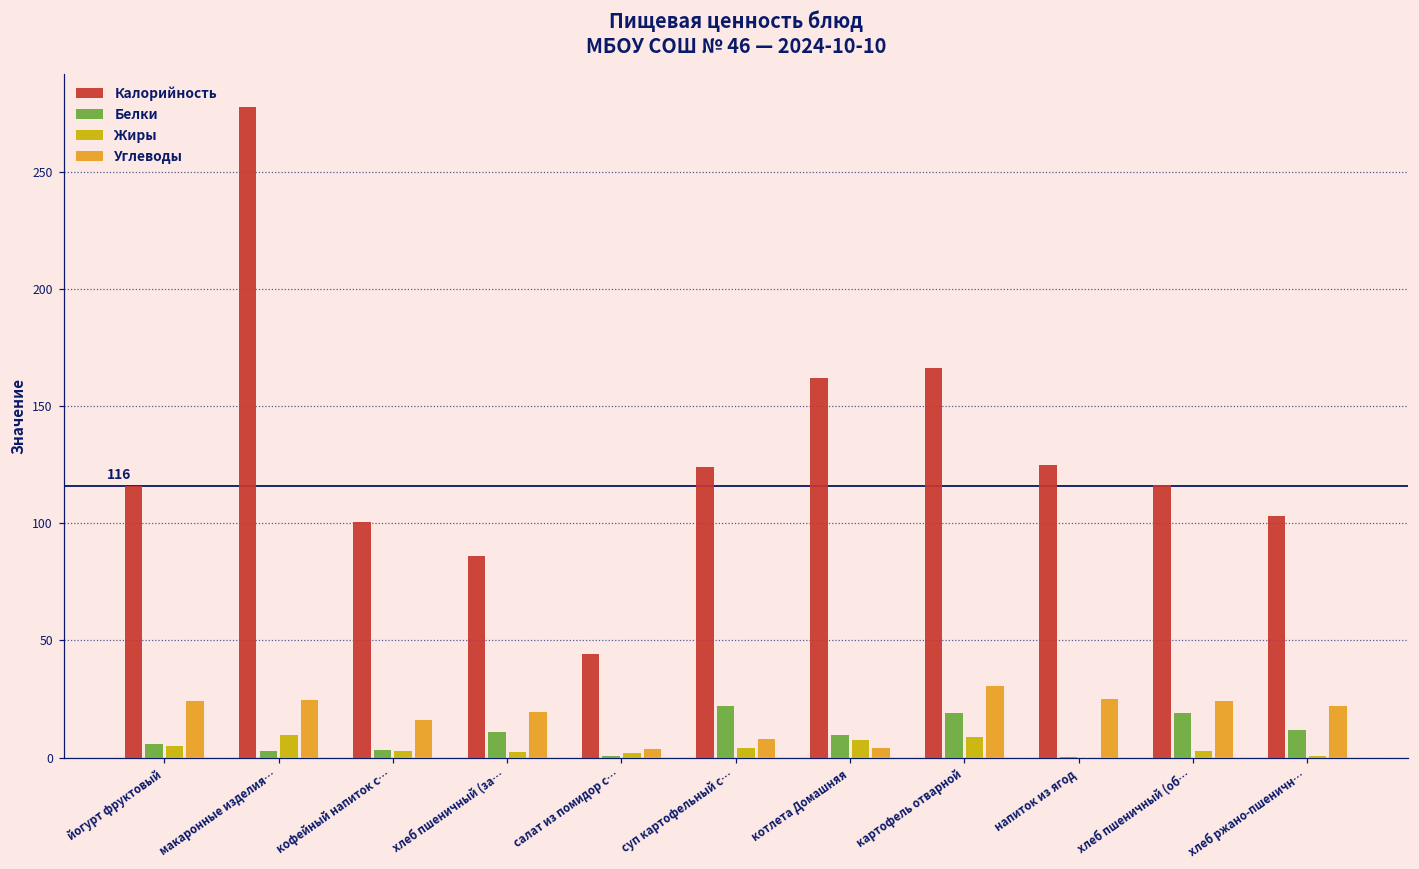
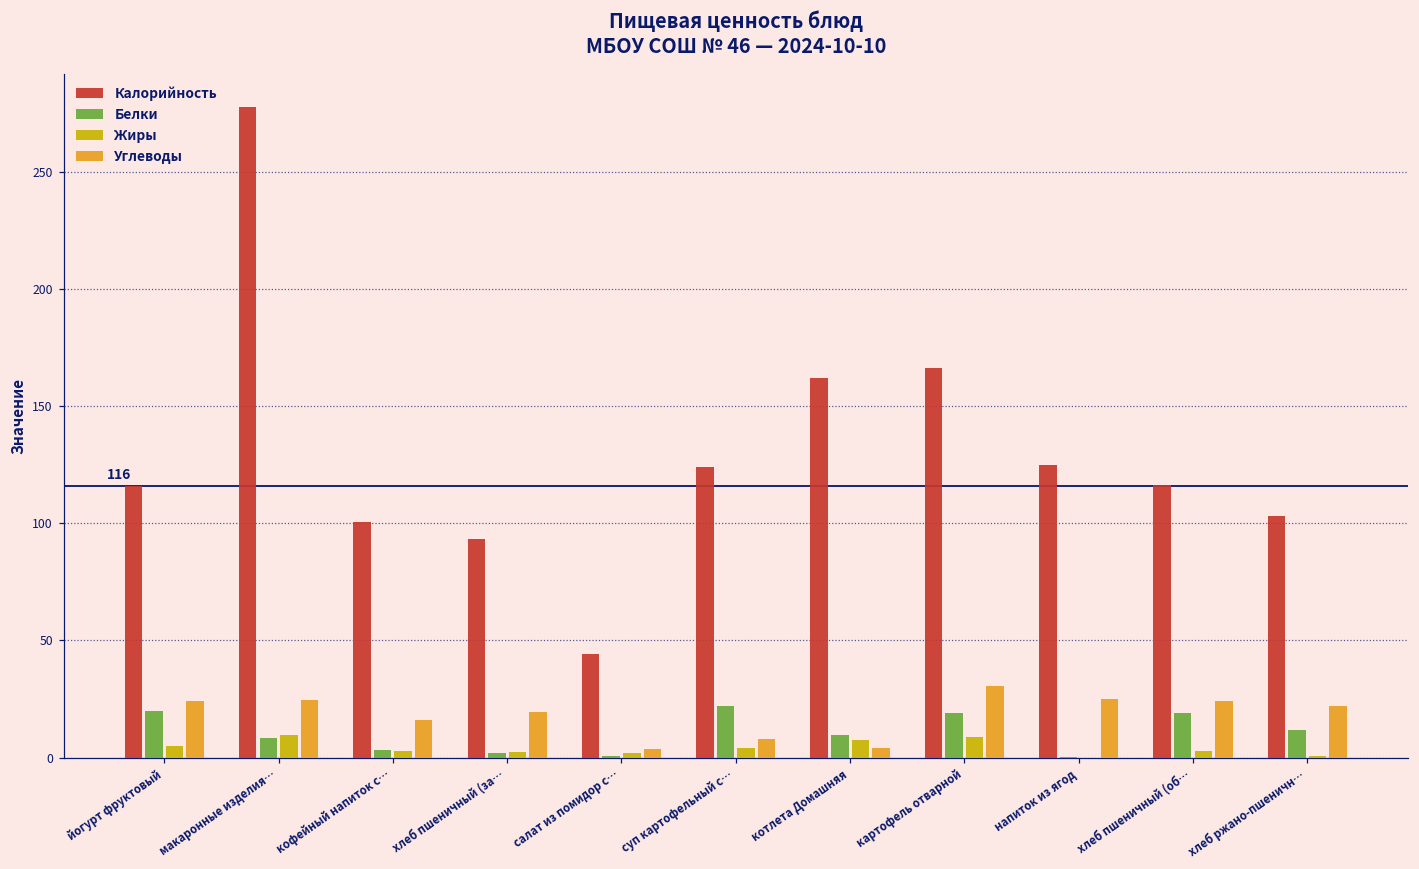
  {
    "Калорийность": {
      "макаронные изделия…": 278,
      "кофейный напиток с…": 101,
-     "хлеб пшеничный (за…": 86,
+     "хлеб пшеничный (за…": 93,
      "салат из помидор с…": 44,
      "суп картофельный с…": 124,
      "котлета Домашняя": 162,
      "картофель отварной": 166,
      "напиток из ягод": 125,
      "хлеб пшеничный (об…": 117,
      "хлеб ржано-пшеничн…": 103
    },
    "Белки": {
-     "йогурт фруктовый": 6,
-     "макаронные изделия…": 3,
+     "йогурт фруктовый": 20,
+     "макаронные изделия…": 8,
      "кофейный напиток с…": 3,
-     "хлеб пшеничный (за…": 11,
+     "хлеб пшеничный (за…": 2,
      "суп картофельный с…": 22,
      "котлета Домашняя": 10,
      "картофель отварной": 19,
      "хлеб пшеничный (об…": 19,
      "хлеб ржано-пшеничн…": 12
    }
  }
